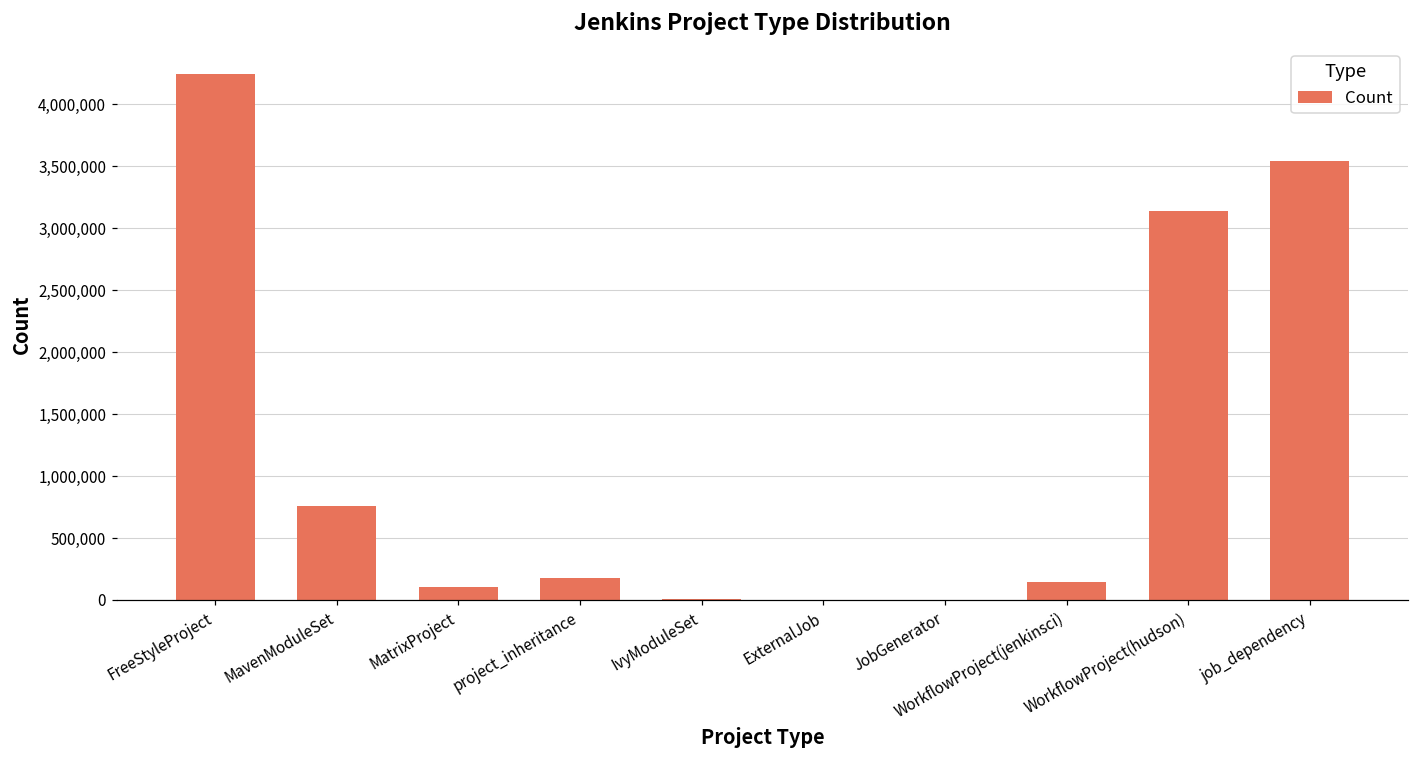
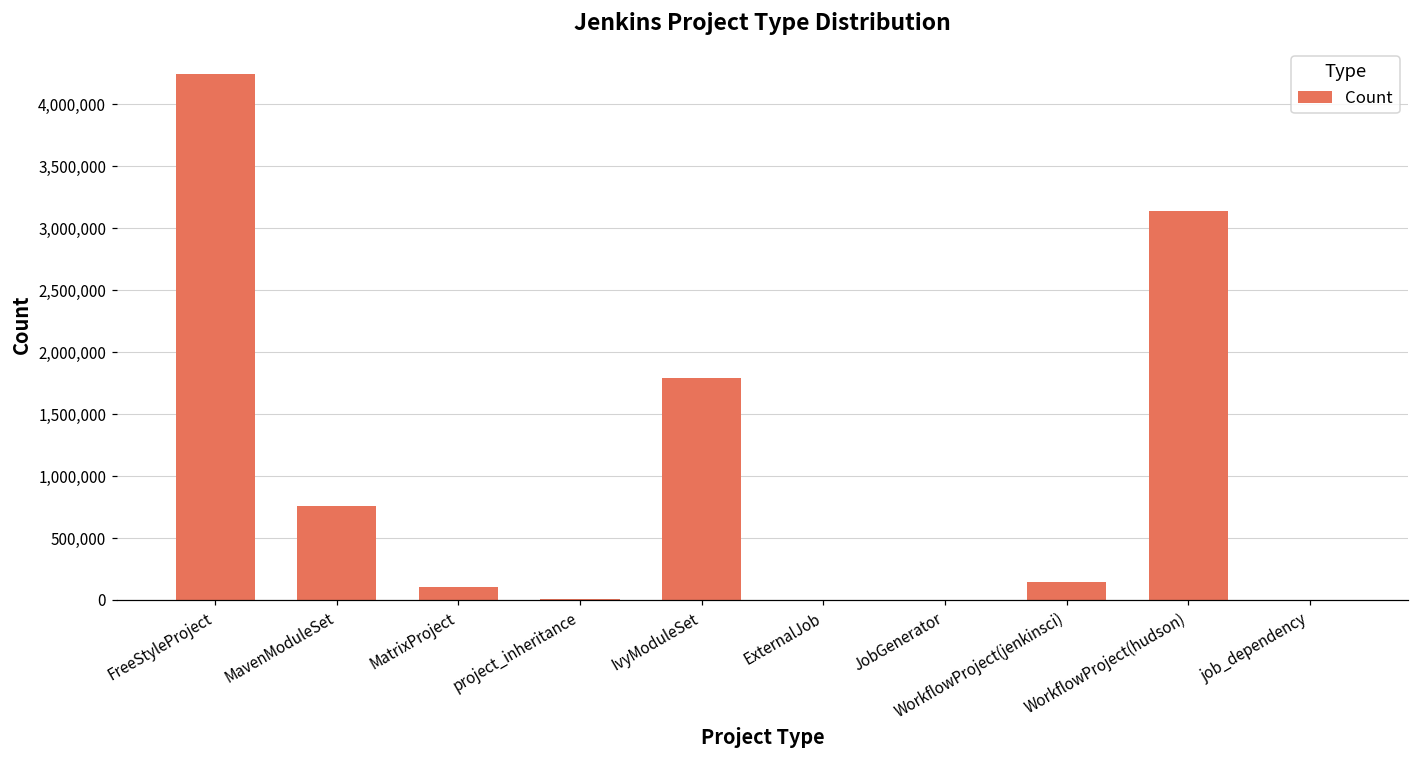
  {
    "FreeStyleProject": "4,240,000",
    "MavenModuleSet": "760,000",
    "MatrixProject": "110,000",
-   "project_inheritance": "180,000",
-   "IvyModuleSet": "10,000",
+   "project_inheritance": "10,000",
+   "IvyModuleSet": "1,790,000",
    "WorkflowProject(jenkinsci)": "150,000",
    "WorkflowProject(hudson)": "3,140,000",
-   "job_dependency": "3,550,000"
+   "job_dependency": "0"
  }
